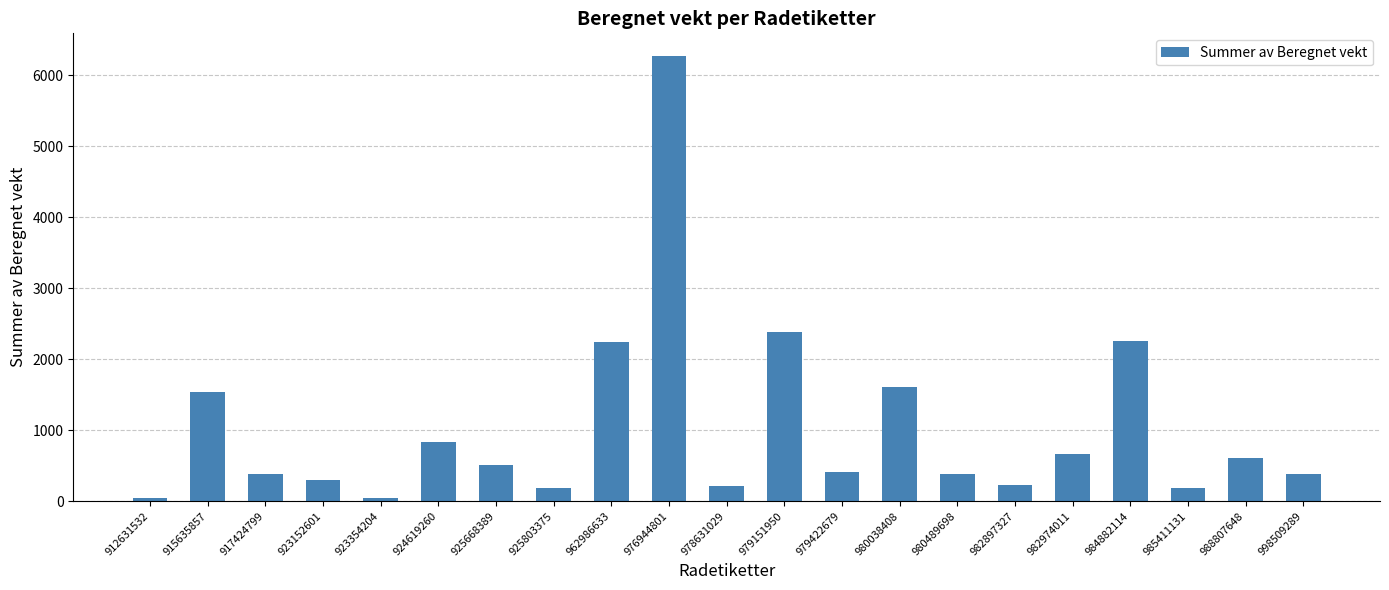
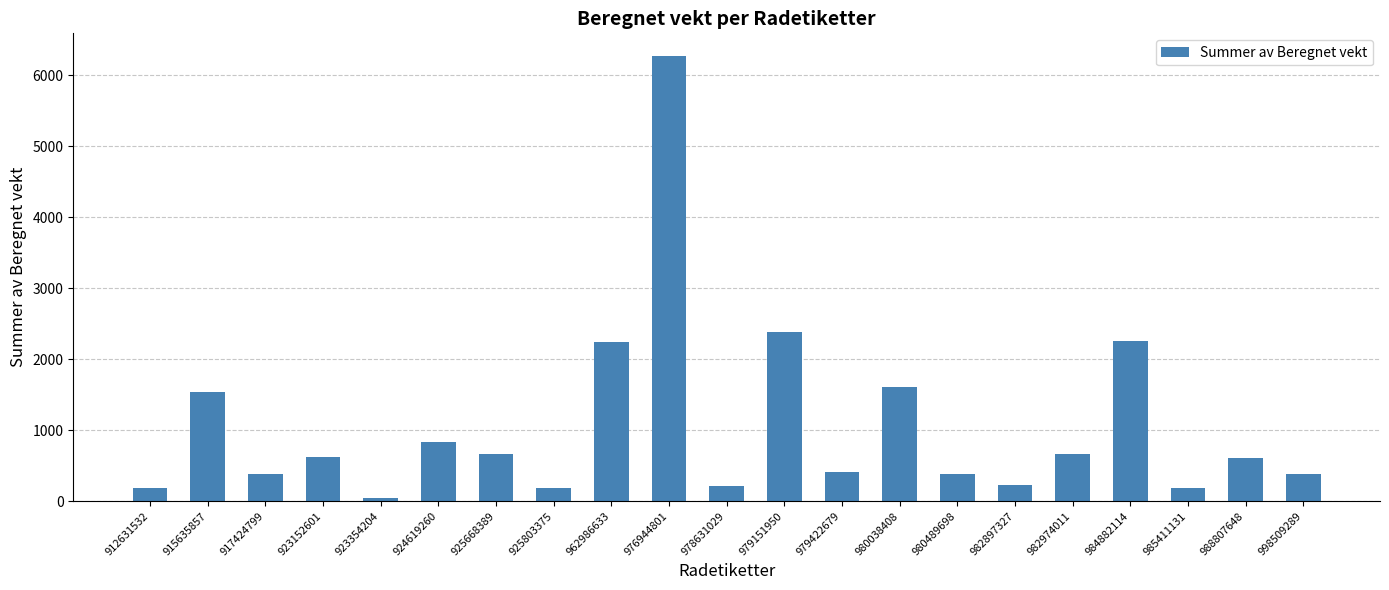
  {
-   "912631532": 0,
+   "912631532": 200,
    "915635857": 1500,
    "917424799": 400,
-   "923152601": 300,
+   "923152601": 600,
    "923354204": 0,
    "924619260": 800,
-   "925668389": 500,
+   "925668389": 700,
    "925803375": 200,
    "962986633": 2200,
    "976944801": 6300,
    "978631029": 200,
    "979151950": 2400,
    "979422679": 400,
    "980038408": 1600,
    "980489698": 400,
    "982897327": 200,
    "982974011": 700,
    "984882114": 2300,
    "985411131": 200,
    "988807648": 600,
    "998509289": 400
  }
